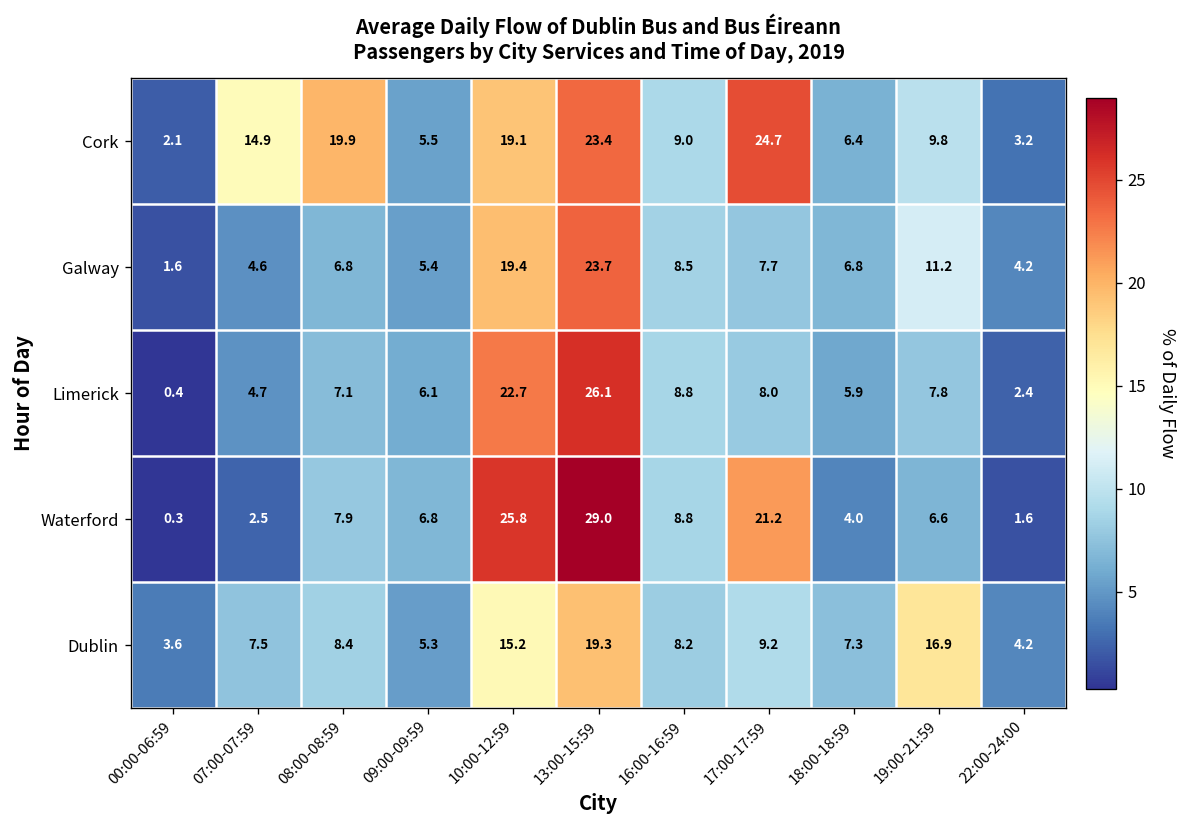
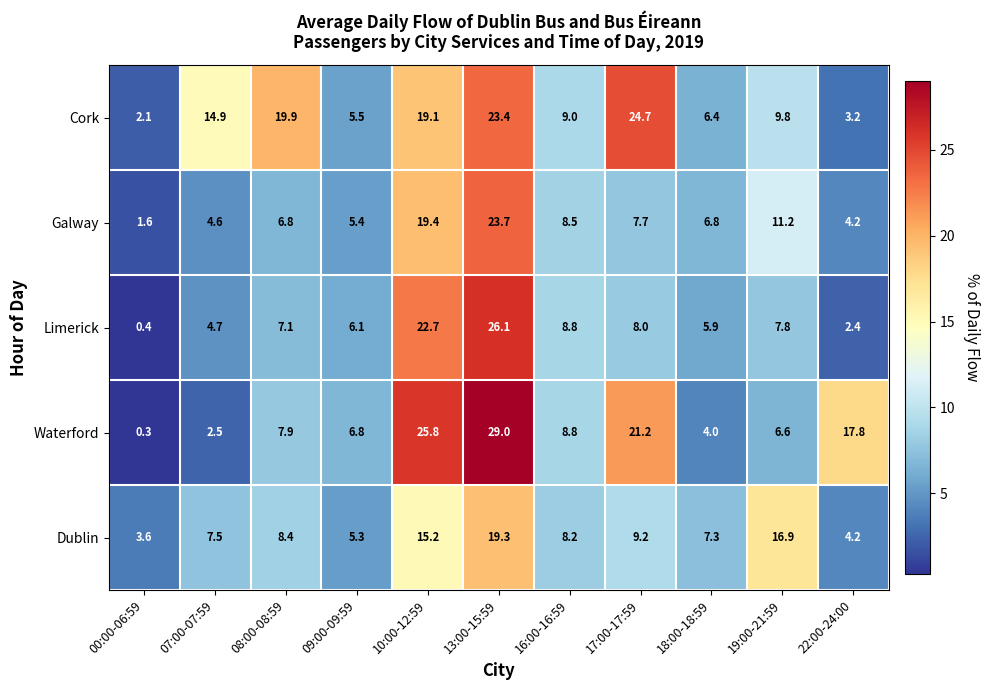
  {
    "Cork": {
      "00:00-06:59": 2.1,
      "07:00-07:59": 14.9,
      "08:00-08:59": 19.9,
      "09:00-09:59": 5.5,
      "10:00-12:59": 19.1,
      "13:00-15:59": 23.4,
      "16:00-16:59": 9.0,
      "17:00-17:59": 24.7,
      "18:00-18:59": 6.4,
      "19:00-21:59": 9.8,
      "22:00-24:00": 3.2
    },
    "Galway": {
      "00:00-06:59": 1.6,
      "07:00-07:59": 4.6,
      "08:00-08:59": 6.8,
      "09:00-09:59": 5.4,
      "10:00-12:59": 19.4,
      "13:00-15:59": 23.7,
      "16:00-16:59": 8.5,
      "17:00-17:59": 7.7,
      "18:00-18:59": 6.8,
      "19:00-21:59": 11.2,
      "22:00-24:00": 4.2
    },
    "Limerick": {
      "00:00-06:59": 0.4,
      "07:00-07:59": 4.7,
      "08:00-08:59": 7.1,
      "09:00-09:59": 6.1,
      "10:00-12:59": 22.7,
      "13:00-15:59": 26.1,
      "16:00-16:59": 8.8,
      "17:00-17:59": 8.0,
      "18:00-18:59": 5.9,
      "19:00-21:59": 7.8,
      "22:00-24:00": 2.4
    },
    "Waterford": {
      "00:00-06:59": 0.3,
      "07:00-07:59": 2.5,
      "08:00-08:59": 7.9,
      "09:00-09:59": 6.8,
      "10:00-12:59": 25.8,
      "13:00-15:59": 29.0,
      "16:00-16:59": 8.8,
      "17:00-17:59": 21.2,
      "18:00-18:59": 4.0,
      "19:00-21:59": 6.6,
-     "22:00-24:00": 1.6
+     "22:00-24:00": 17.8
    },
    "Dublin": {
      "00:00-06:59": 3.6,
      "07:00-07:59": 7.5,
      "08:00-08:59": 8.4,
      "09:00-09:59": 5.3,
      "10:00-12:59": 15.2,
      "13:00-15:59": 19.3,
      "16:00-16:59": 8.2,
      "17:00-17:59": 9.2,
      "18:00-18:59": 7.3,
      "19:00-21:59": 16.9,
      "22:00-24:00": 4.2
    }
  }
